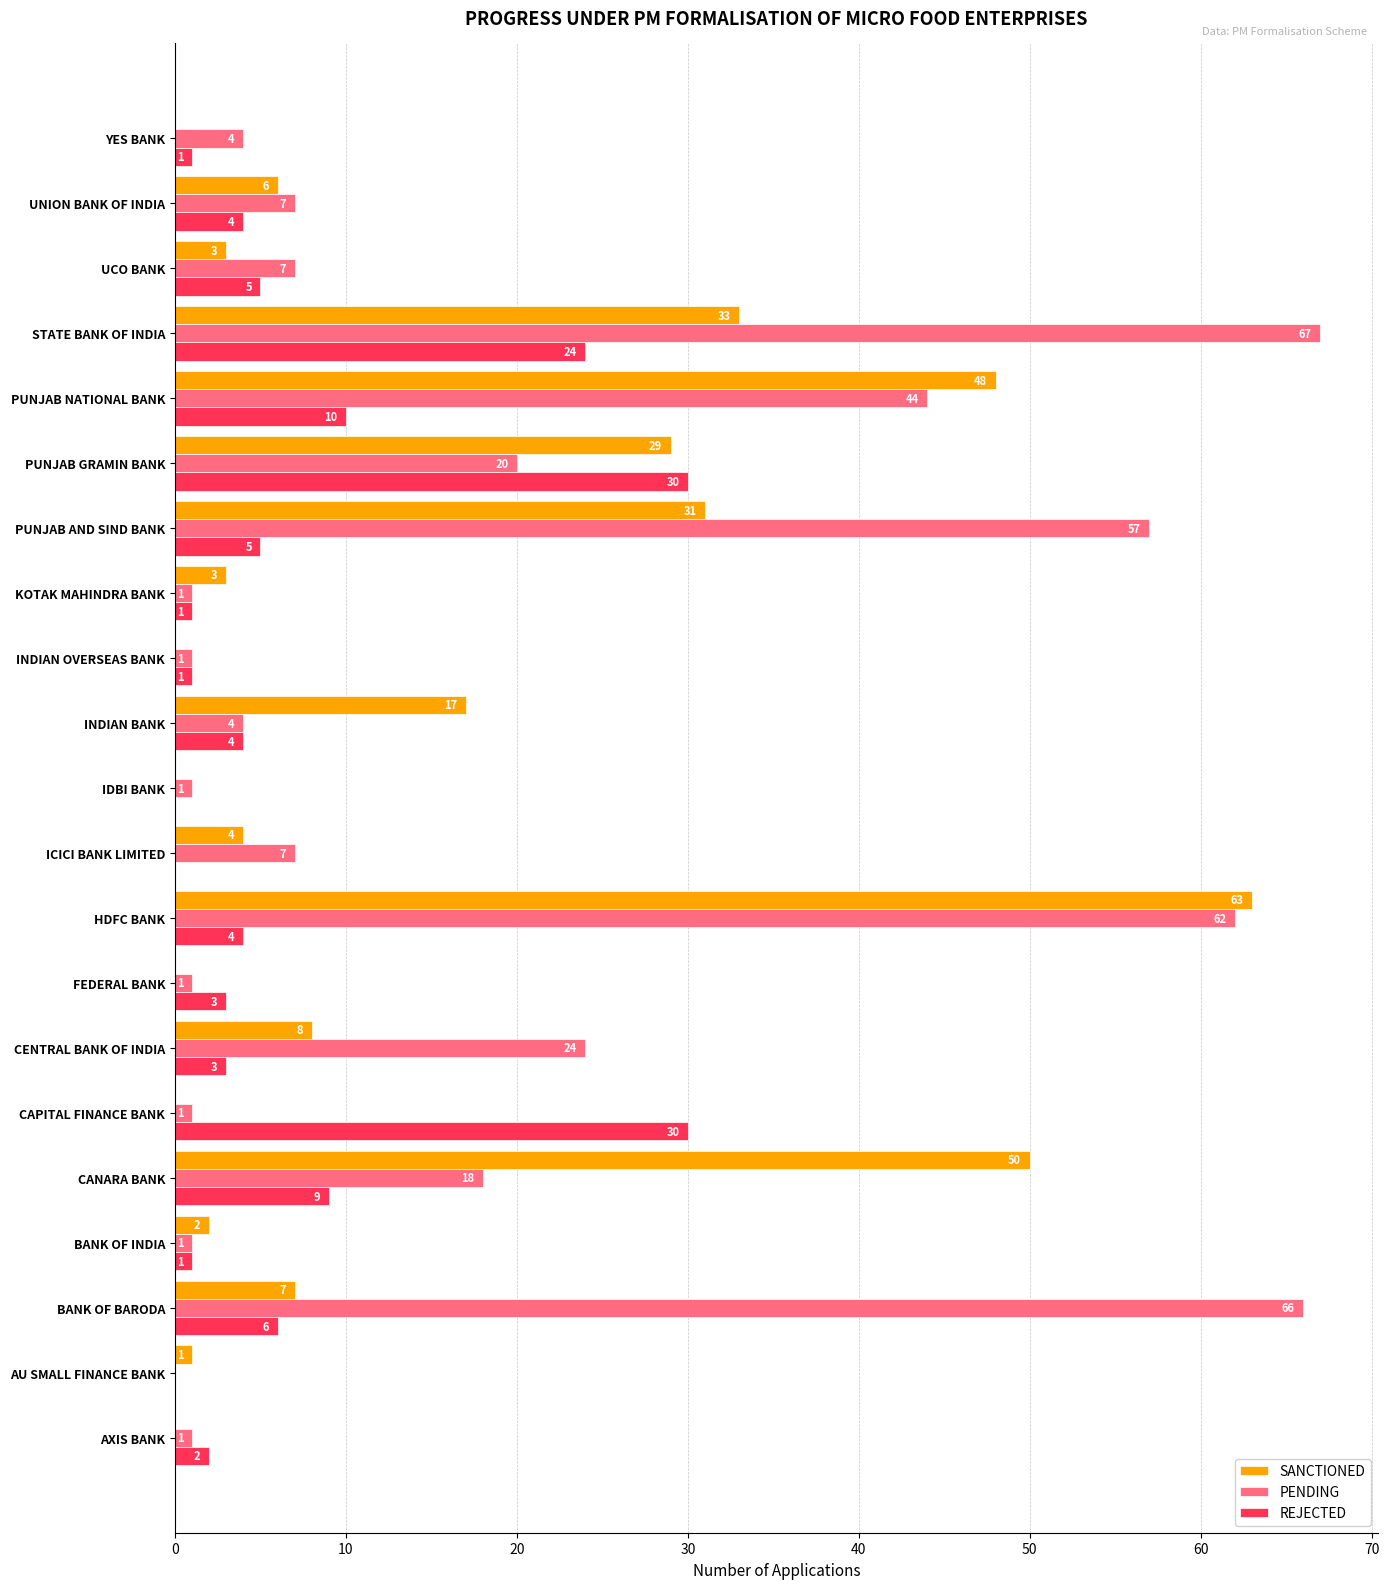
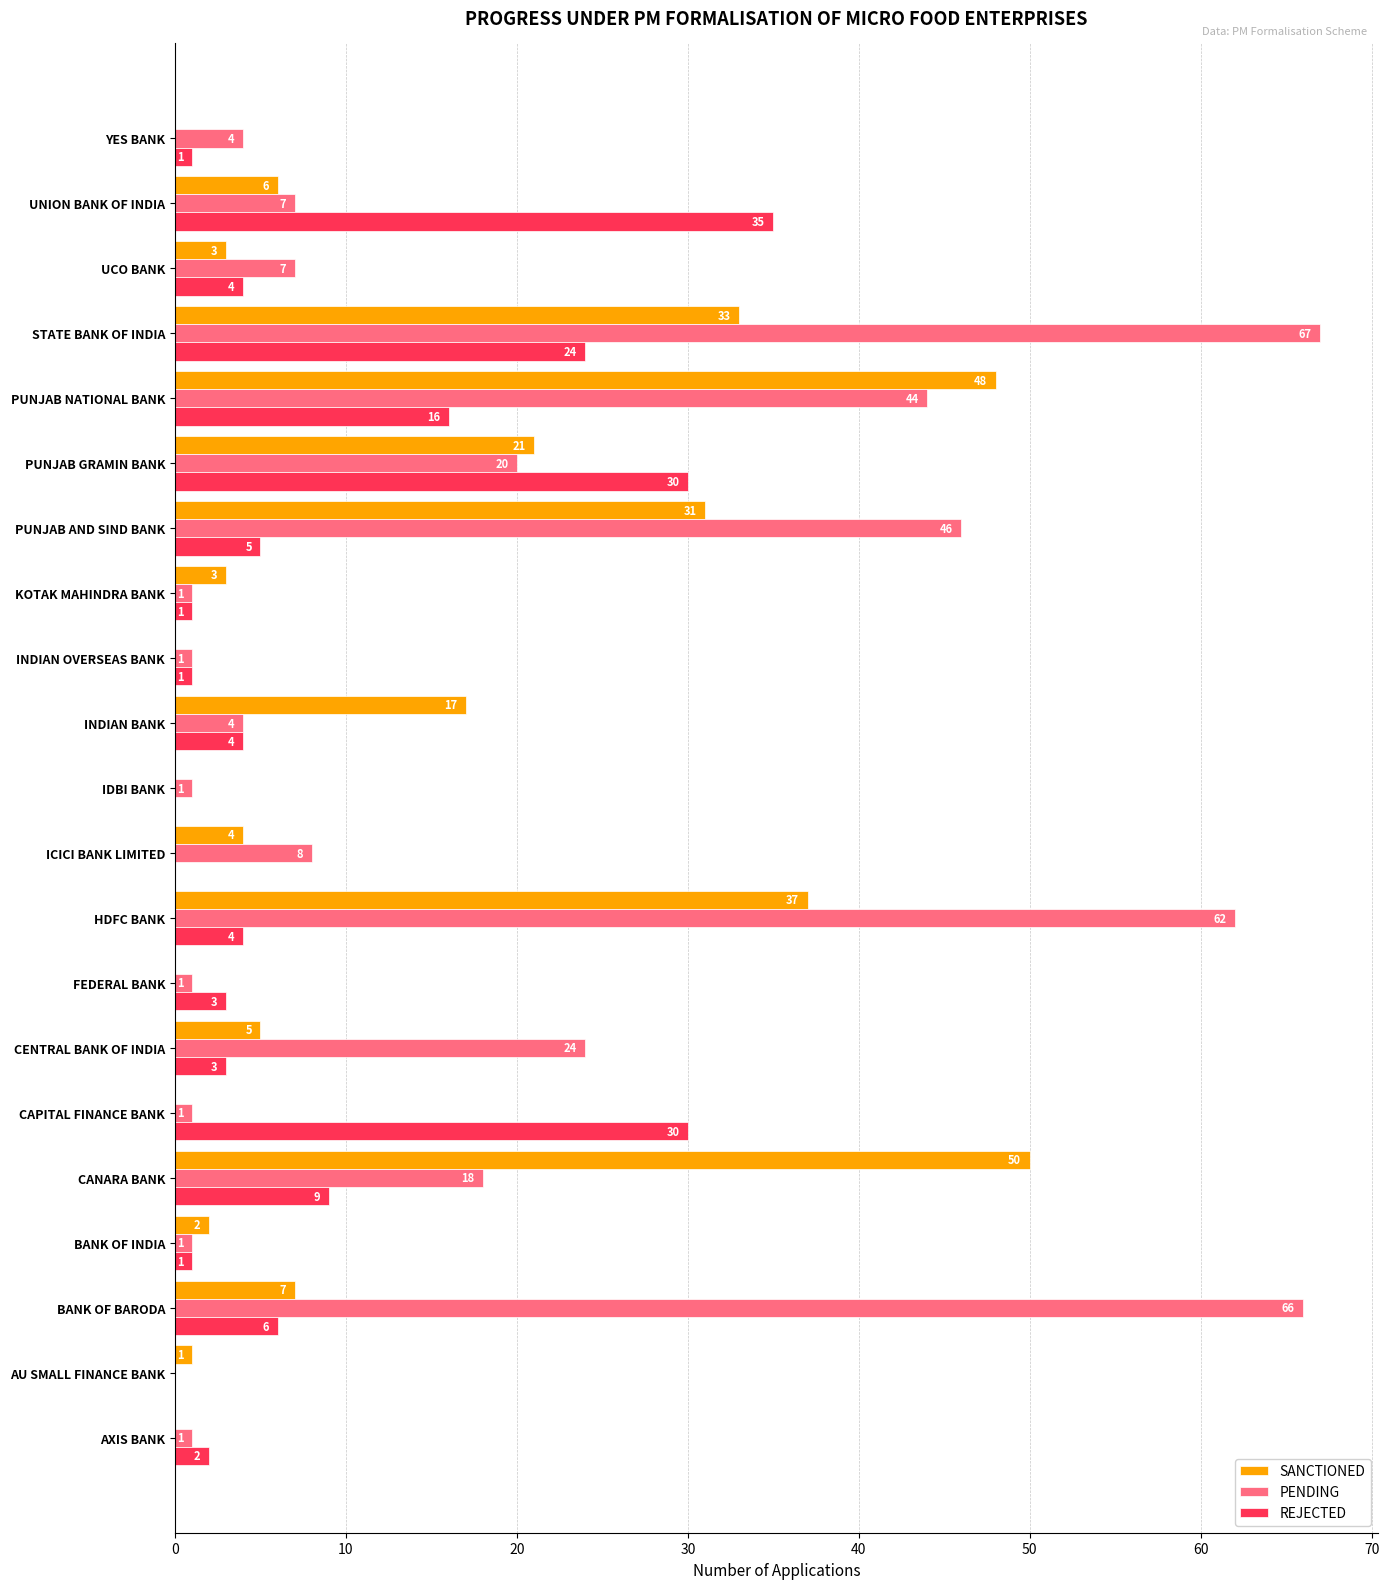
  {
    "SANCTIONED": {
      "UNION BANK OF INDIA": 6,
      "UCO BANK": 3,
      "STATE BANK OF INDIA": 33,
      "PUNJAB NATIONAL BANK": 48,
-     "PUNJAB GRAMIN BANK": 29,
+     "PUNJAB GRAMIN BANK": 21,
      "PUNJAB AND SIND BANK": 31,
      "KOTAK MAHINDRA BANK": 3,
      "INDIAN BANK": 17,
      "ICICI BANK LIMITED": 4,
-     "HDFC BANK": 63,
-     "CENTRAL BANK OF INDIA": 8,
+     "HDFC BANK": 37,
+     "CENTRAL BANK OF INDIA": 5,
      "CANARA BANK": 50,
      "BANK OF INDIA": 2,
      "BANK OF BARODA": 7,
      "AU SMALL FINANCE BANK": 1
    },
    "PENDING": {
      "YES BANK": 4,
      "UNION BANK OF INDIA": 7,
      "UCO BANK": 7,
      "STATE BANK OF INDIA": 67,
      "PUNJAB NATIONAL BANK": 44,
      "PUNJAB GRAMIN BANK": 20,
-     "PUNJAB AND SIND BANK": 57,
+     "PUNJAB AND SIND BANK": 46,
      "KOTAK MAHINDRA BANK": 1,
      "INDIAN OVERSEAS BANK": 1,
      "INDIAN BANK": 4,
      "IDBI BANK": 1,
-     "ICICI BANK LIMITED": 7,
+     "ICICI BANK LIMITED": 8,
      "HDFC BANK": 62,
      "FEDERAL BANK": 1,
      "CENTRAL BANK OF INDIA": 24,
      "CAPITAL FINANCE BANK": 1,
      "CANARA BANK": 18,
      "BANK OF INDIA": 1,
      "BANK OF BARODA": 66,
      "AXIS BANK": 1
    },
    "REJECTED": {
      "YES BANK": 1,
-     "UNION BANK OF INDIA": 4,
-     "UCO BANK": 5,
+     "UNION BANK OF INDIA": 35,
+     "UCO BANK": 4,
      "STATE BANK OF INDIA": 24,
-     "PUNJAB NATIONAL BANK": 10,
+     "PUNJAB NATIONAL BANK": 16,
      "PUNJAB GRAMIN BANK": 30,
      "PUNJAB AND SIND BANK": 5,
      "KOTAK MAHINDRA BANK": 1,
      "INDIAN OVERSEAS BANK": 1,
      "INDIAN BANK": 4,
      "HDFC BANK": 4,
      "FEDERAL BANK": 3,
      "CENTRAL BANK OF INDIA": 3,
      "CAPITAL FINANCE BANK": 30,
      "CANARA BANK": 9,
      "BANK OF INDIA": 1,
      "BANK OF BARODA": 6,
      "AXIS BANK": 2
    }
  }
